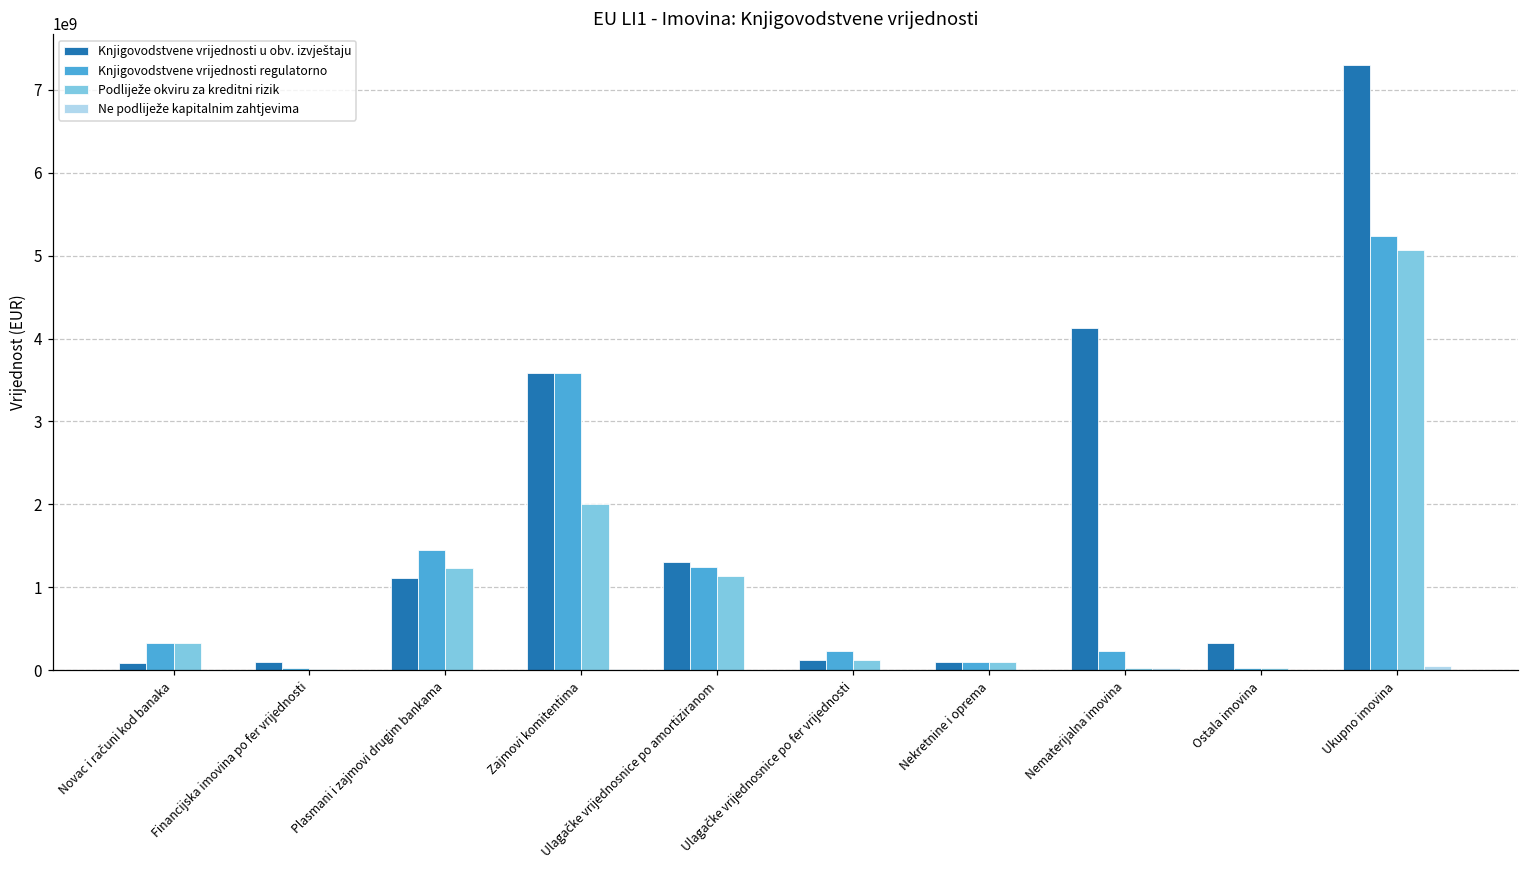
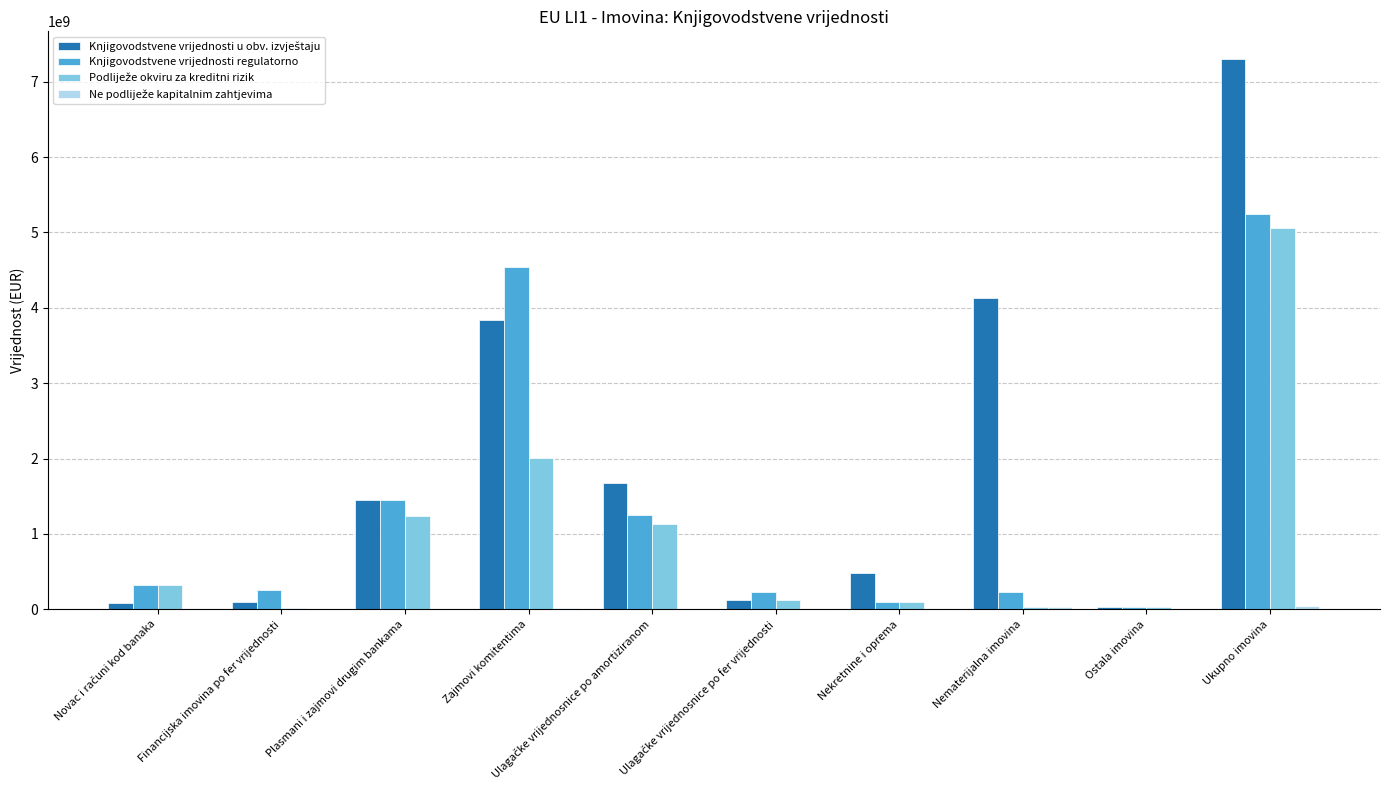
  {
    "Knjigovodstvene vrijednosti u obv. izvještaju": {
      "Novac i računi kod banaka": 100000000,
      "Financijska imovina po fer vrijednosti": 100000000,
-     "Plasmani i zajmovi drugim bankama": 1100000000,
-     "Zajmovi komitentima": 3600000000,
-     "Ulagačke vrijednosnice po amortiziranom": 1300000000,
+     "Plasmani i zajmovi drugim bankama": 1500000000,
+     "Zajmovi komitentima": 3800000000,
+     "Ulagačke vrijednosnice po amortiziranom": 1700000000,
      "Ulagačke vrijednosnice po fer vrijednosti": 100000000,
-     "Nekretnine i oprema": 100000000,
+     "Nekretnine i oprema": 500000000,
      "Nematerijalna imovina": 4100000000,
-     "Ostala imovina": 300000000,
+     "Ostala imovina": 0,
      "Ukupno imovina": 7300000000
    },
    "Knjigovodstvene vrijednosti regulatorno": {
      "Novac i računi kod banaka": 300000000,
-     "Financijska imovina po fer vrijednosti": 0,
+     "Financijska imovina po fer vrijednosti": 300000000,
      "Plasmani i zajmovi drugim bankama": 1500000000,
-     "Zajmovi komitentima": 3600000000,
+     "Zajmovi komitentima": 4500000000,
      "Ulagačke vrijednosnice po amortiziranom": 1200000000,
      "Ulagačke vrijednosnice po fer vrijednosti": 200000000,
      "Nekretnine i oprema": 100000000,
      "Nematerijalna imovina": 200000000,
      "Ukupno imovina": 5200000000
    }
  }
